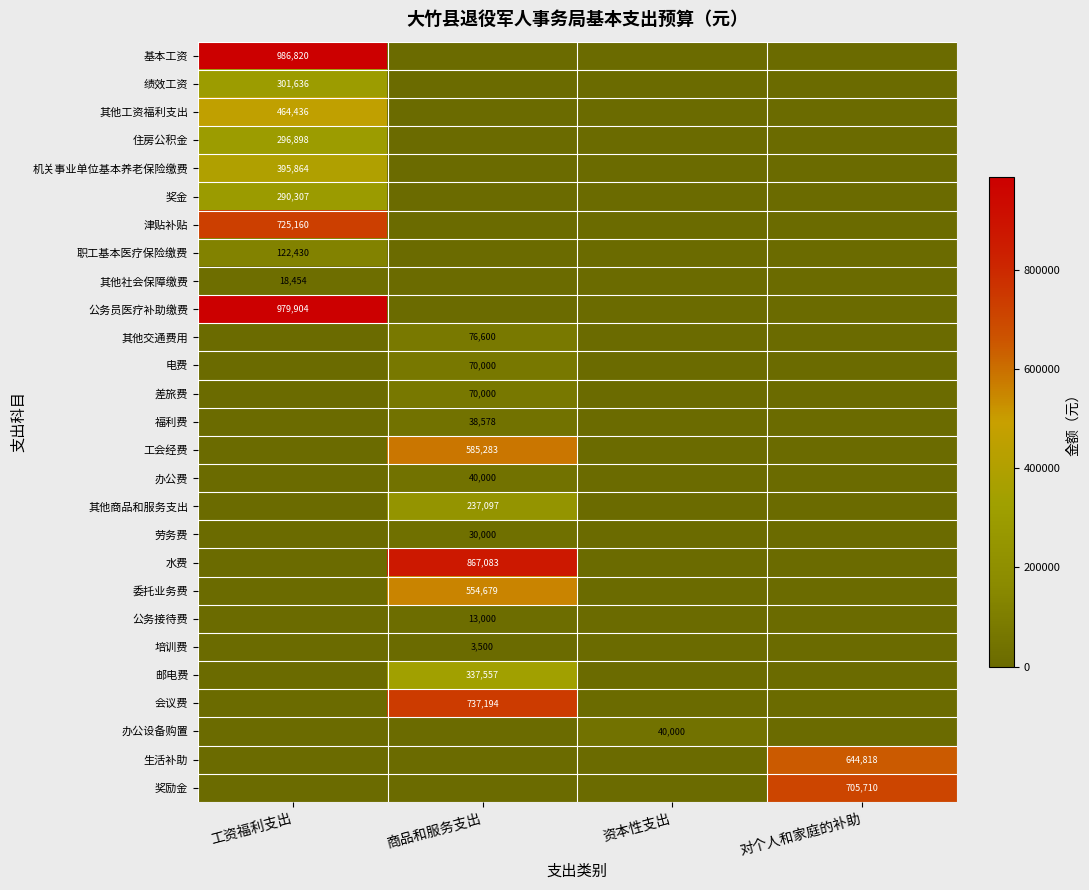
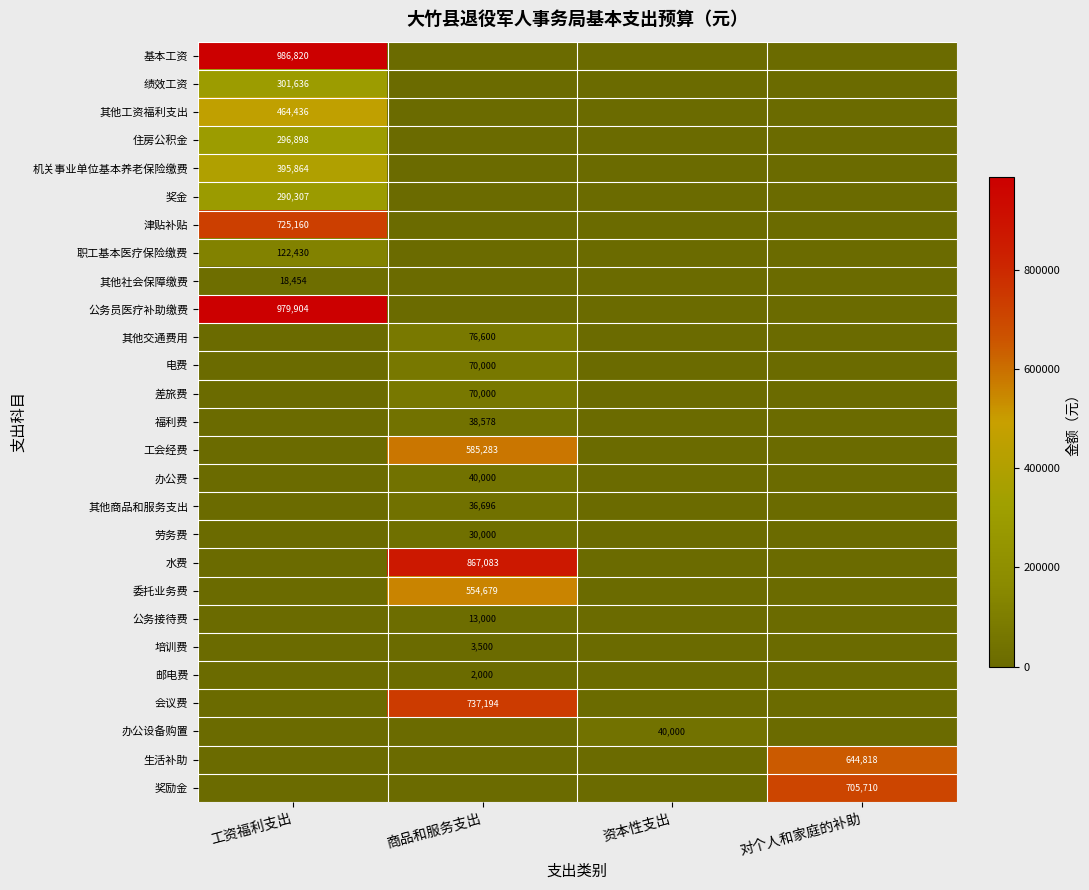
  {
    "基本工资": {
      "工资福利支出": "986,820"
    },
    "绩效工资": {
      "工资福利支出": "301,636"
    },
    "其他工资福利支出": {
      "工资福利支出": "464,436"
    },
    "住房公积金": {
      "工资福利支出": "296,898"
    },
    "机关事业单位基本养老保险缴费": {
      "工资福利支出": "395,864"
    },
    "奖金": {
      "工资福利支出": "290,307"
    },
    "津贴补贴": {
      "工资福利支出": "725,160"
    },
    "职工基本医疗保险缴费": {
      "工资福利支出": "122,430"
    },
    "其他社会保障缴费": {
      "工资福利支出": "18,454"
    },
    "公务员医疗补助缴费": {
      "工资福利支出": "979,904"
    },
    "其他交通费用": {
      "商品和服务支出": "76,600"
    },
    "电费": {
      "商品和服务支出": "70,000"
    },
    "差旅费": {
      "商品和服务支出": "70,000"
    },
    "福利费": {
      "商品和服务支出": "38,578"
    },
    "工会经费": {
      "商品和服务支出": "585,283"
    },
    "办公费": {
      "商品和服务支出": "40,000"
    },
    "其他商品和服务支出": {
-     "商品和服务支出": "237,097"
+     "商品和服务支出": "36,696"
    },
    "劳务费": {
      "商品和服务支出": "30,000"
    },
    "水费": {
      "商品和服务支出": "867,083"
    },
    "委托业务费": {
      "商品和服务支出": "554,679"
    },
    "公务接待费": {
      "商品和服务支出": "13,000"
    },
    "培训费": {
      "商品和服务支出": "3,500"
    },
    "邮电费": {
-     "商品和服务支出": "337,557"
+     "商品和服务支出": "2,000"
    },
    "会议费": {
      "商品和服务支出": "737,194"
    },
    "办公设备购置": {
      "资本性支出": "40,000"
    },
    "生活补助": {
      "对个人和家庭的补助": "644,818"
    },
    "奖励金": {
      "对个人和家庭的补助": "705,710"
    }
  }
